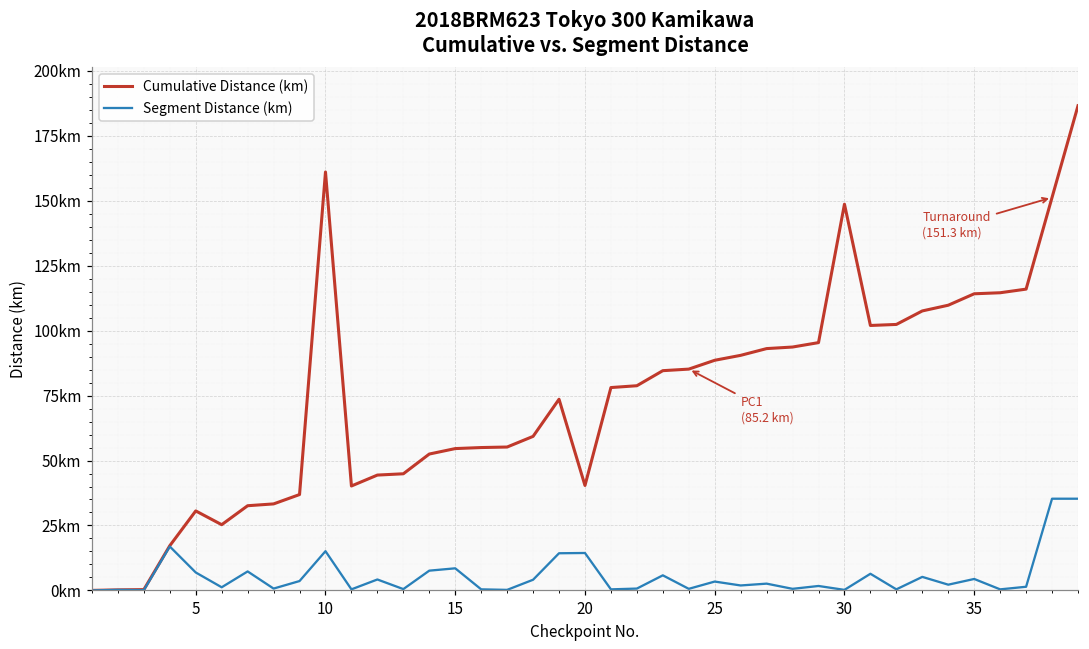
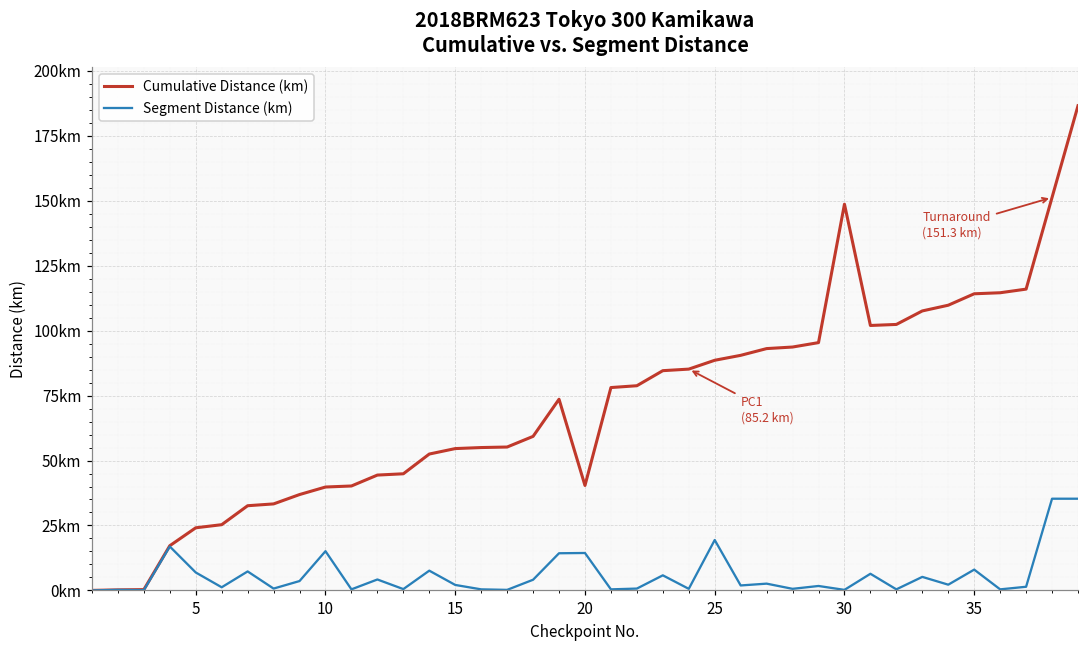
  {
    "Cumulative Distance (km)": {
-     "5": "31km",
-     "10": "161km",
+     "5": "24km",
+     "10": "40km",
      "15": "55km",
      "20": "40km",
      "25": "89km",
      "30": "149km",
      "35": "114km"
    },
    "Segment Distance (km)": {
      "5": "7km",
      "10": "15km",
-     "15": "9km",
+     "15": "2km",
      "20": "14km",
-     "25": "3km",
+     "25": "19km",
      "30": "0km",
-     "35": "4km"
+     "35": "8km"
    }
  }
